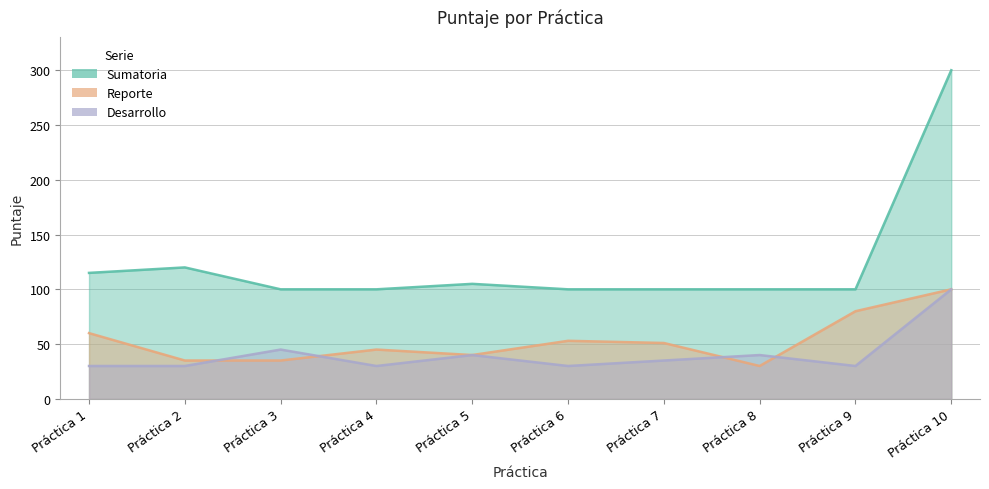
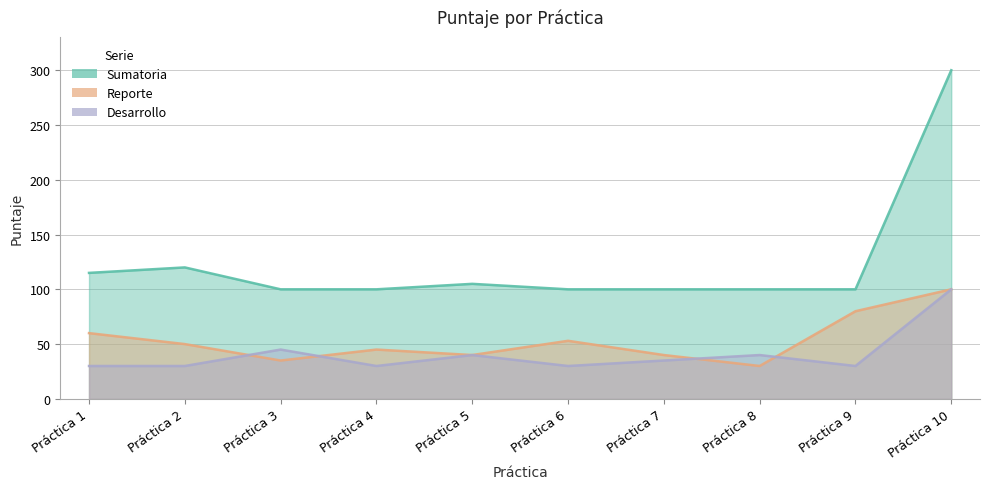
  {
    "Reporte": {
      "Práctica 1": 60,
-     "Práctica 2": 35,
+     "Práctica 2": 50,
      "Práctica 3": 35,
      "Práctica 4": 45,
      "Práctica 6": 53,
-     "Práctica 7": 51,
+     "Práctica 7": 40,
      "Práctica 8": 30,
      "Práctica 9": 80
    }
  }
